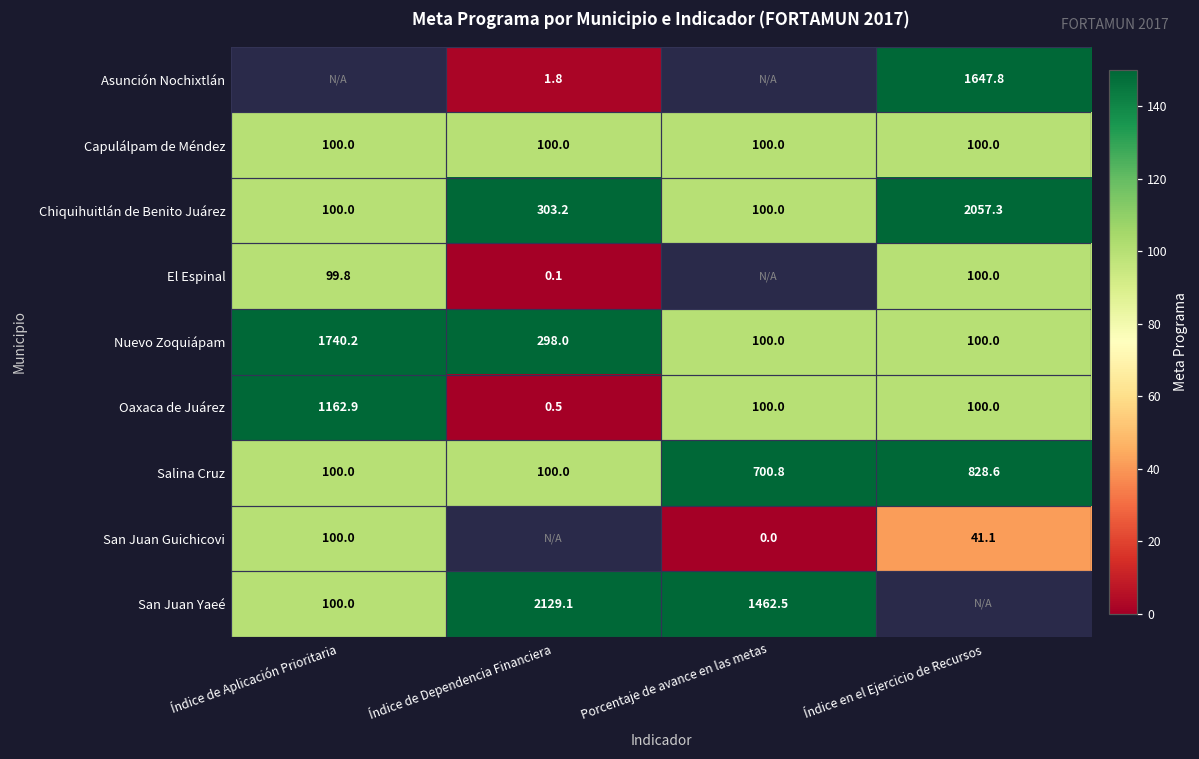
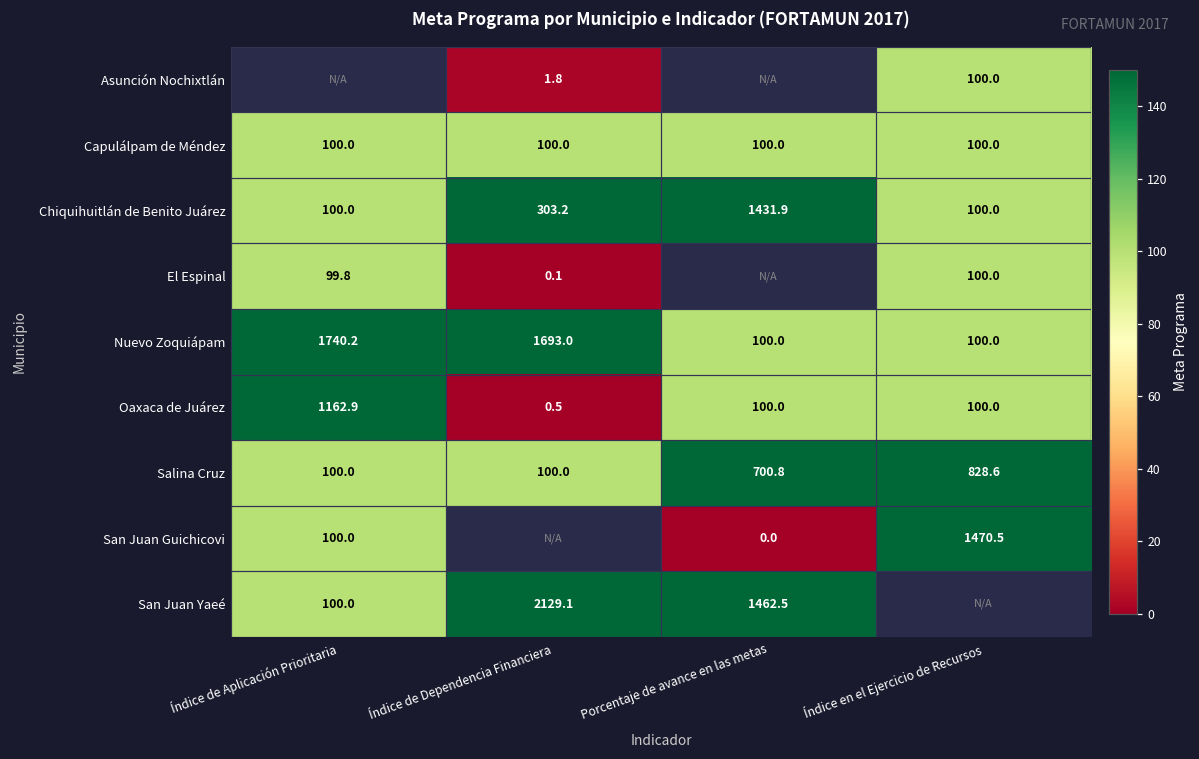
  {
    "Asunción Nochixtlán": {
      "Índice de Dependencia Financiera": 1.8,
-     "Índice en el Ejercicio de Recursos": 1647.8
+     "Índice en el Ejercicio de Recursos": 100.0
    },
    "Capulálpam de Méndez": {
      "Índice de Aplicación Prioritaria": 100.0,
      "Índice de Dependencia Financiera": 100.0,
      "Porcentaje de avance en las metas": 100.0,
      "Índice en el Ejercicio de Recursos": 100.0
    },
    "Chiquihuitlán de Benito Juárez": {
      "Índice de Aplicación Prioritaria": 100.0,
      "Índice de Dependencia Financiera": 303.2,
-     "Porcentaje de avance en las metas": 100.0,
-     "Índice en el Ejercicio de Recursos": 2057.3
+     "Porcentaje de avance en las metas": 1431.9,
+     "Índice en el Ejercicio de Recursos": 100.0
    },
    "El Espinal": {
      "Índice de Aplicación Prioritaria": 99.8,
      "Índice de Dependencia Financiera": 0.1,
      "Índice en el Ejercicio de Recursos": 100.0
    },
    "Nuevo Zoquiápam": {
      "Índice de Aplicación Prioritaria": 1740.2,
-     "Índice de Dependencia Financiera": 298.0,
+     "Índice de Dependencia Financiera": 1693.0,
      "Porcentaje de avance en las metas": 100.0,
      "Índice en el Ejercicio de Recursos": 100.0
    },
    "Oaxaca de Juárez": {
      "Índice de Aplicación Prioritaria": 1162.9,
      "Índice de Dependencia Financiera": 0.5,
      "Porcentaje de avance en las metas": 100.0,
      "Índice en el Ejercicio de Recursos": 100.0
    },
    "Salina Cruz": {
      "Índice de Aplicación Prioritaria": 100.0,
      "Índice de Dependencia Financiera": 100.0,
      "Porcentaje de avance en las metas": 700.8,
      "Índice en el Ejercicio de Recursos": 828.6
    },
    "San Juan Guichicovi": {
      "Índice de Aplicación Prioritaria": 100.0,
      "Porcentaje de avance en las metas": 0.0,
-     "Índice en el Ejercicio de Recursos": 41.1
+     "Índice en el Ejercicio de Recursos": 1470.5
    },
    "San Juan Yaeé": {
      "Índice de Aplicación Prioritaria": 100.0,
      "Índice de Dependencia Financiera": 2129.1,
      "Porcentaje de avance en las metas": 1462.5
    }
  }
